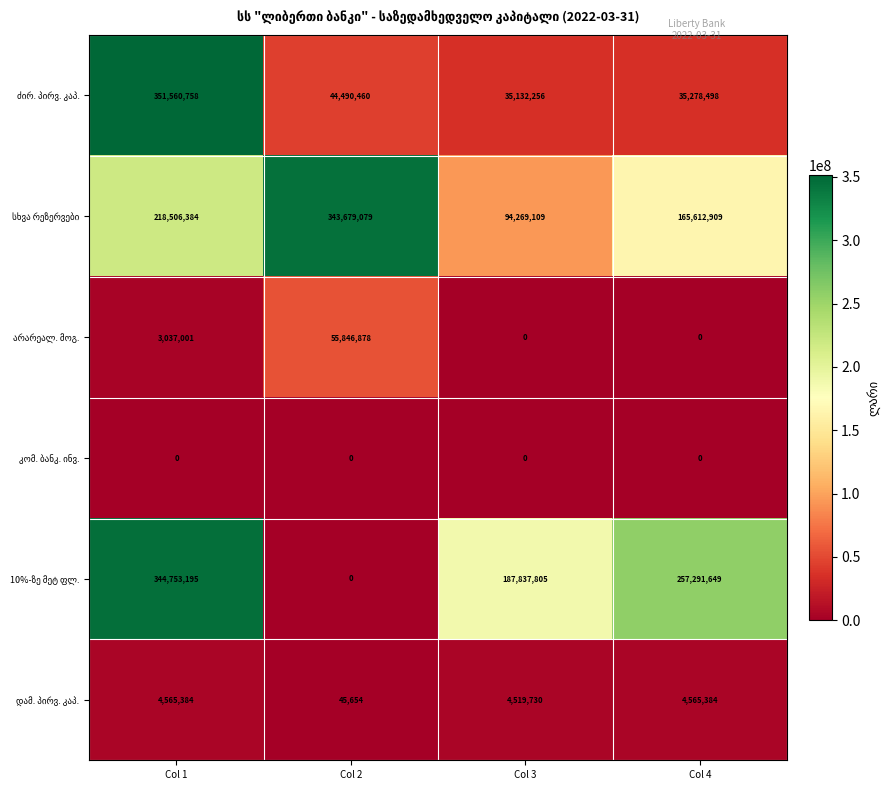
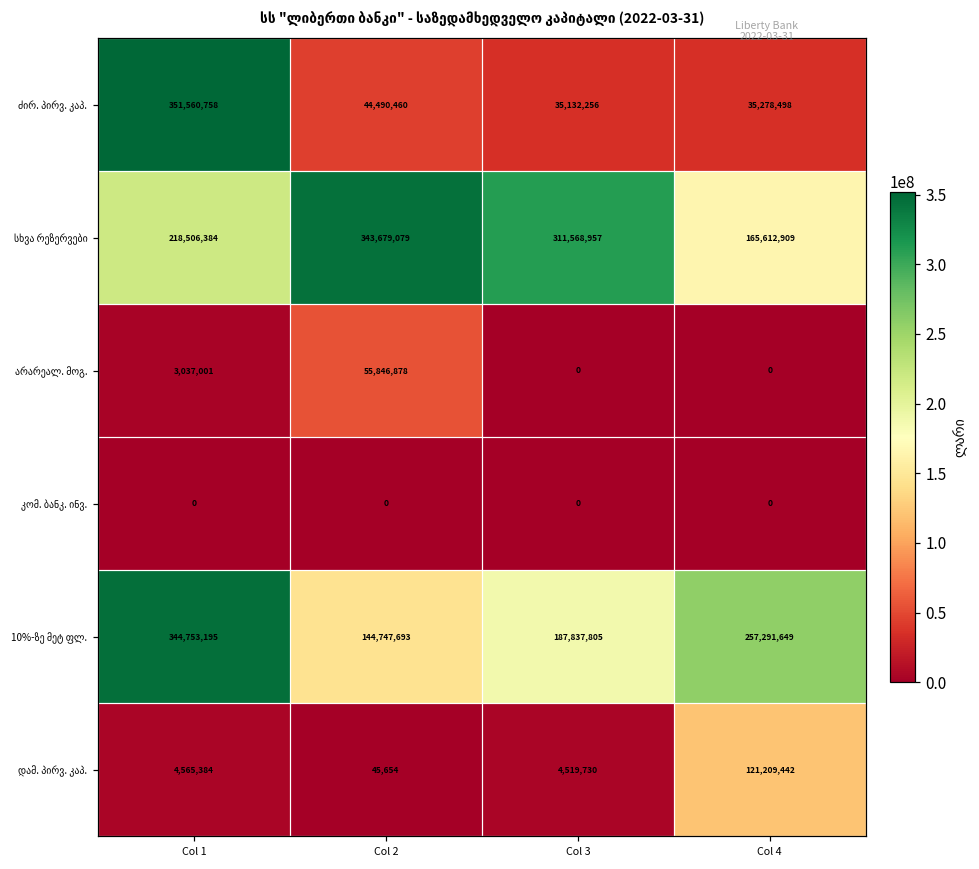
  {
    "ძირ. პირვ. კაპ.": {
      "Col 1": "351,560,758",
      "Col 2": "44,490,460",
      "Col 3": "35,132,256",
      "Col 4": "35,278,498"
    },
    "სხვა რეზერვები": {
      "Col 1": "218,506,384",
      "Col 2": "343,679,079",
-     "Col 3": "94,269,109",
+     "Col 3": "311,568,957",
      "Col 4": "165,612,909"
    },
    "არარეალ. მოგ.": {
      "Col 1": "3,037,001",
      "Col 2": "55,846,878",
      "Col 3": "0",
      "Col 4": "0"
    },
    "კომ. ბანკ. ინვ.": {
      "Col 1": "0",
      "Col 2": "0",
      "Col 3": "0",
      "Col 4": "0"
    },
    "10%-ზე მეტ ფლ.": {
      "Col 1": "344,753,195",
-     "Col 2": "0",
+     "Col 2": "144,747,693",
      "Col 3": "187,837,805",
      "Col 4": "257,291,649"
    },
    "დამ. პირვ. კაპ.": {
      "Col 1": "4,565,384",
      "Col 2": "45,654",
      "Col 3": "4,519,730",
-     "Col 4": "4,565,384"
+     "Col 4": "121,209,442"
    }
  }
